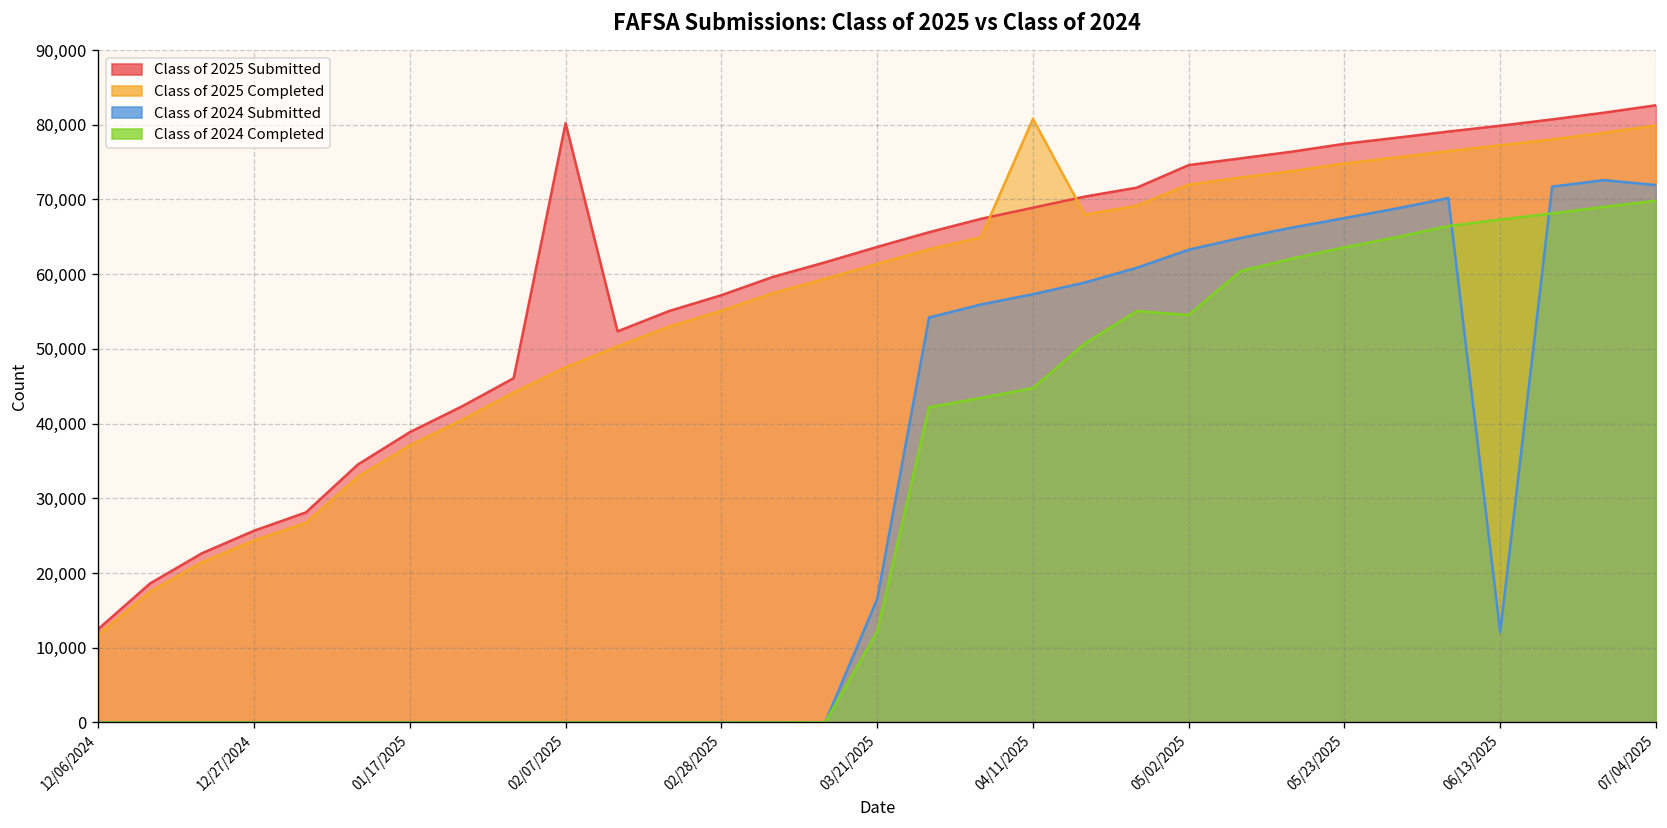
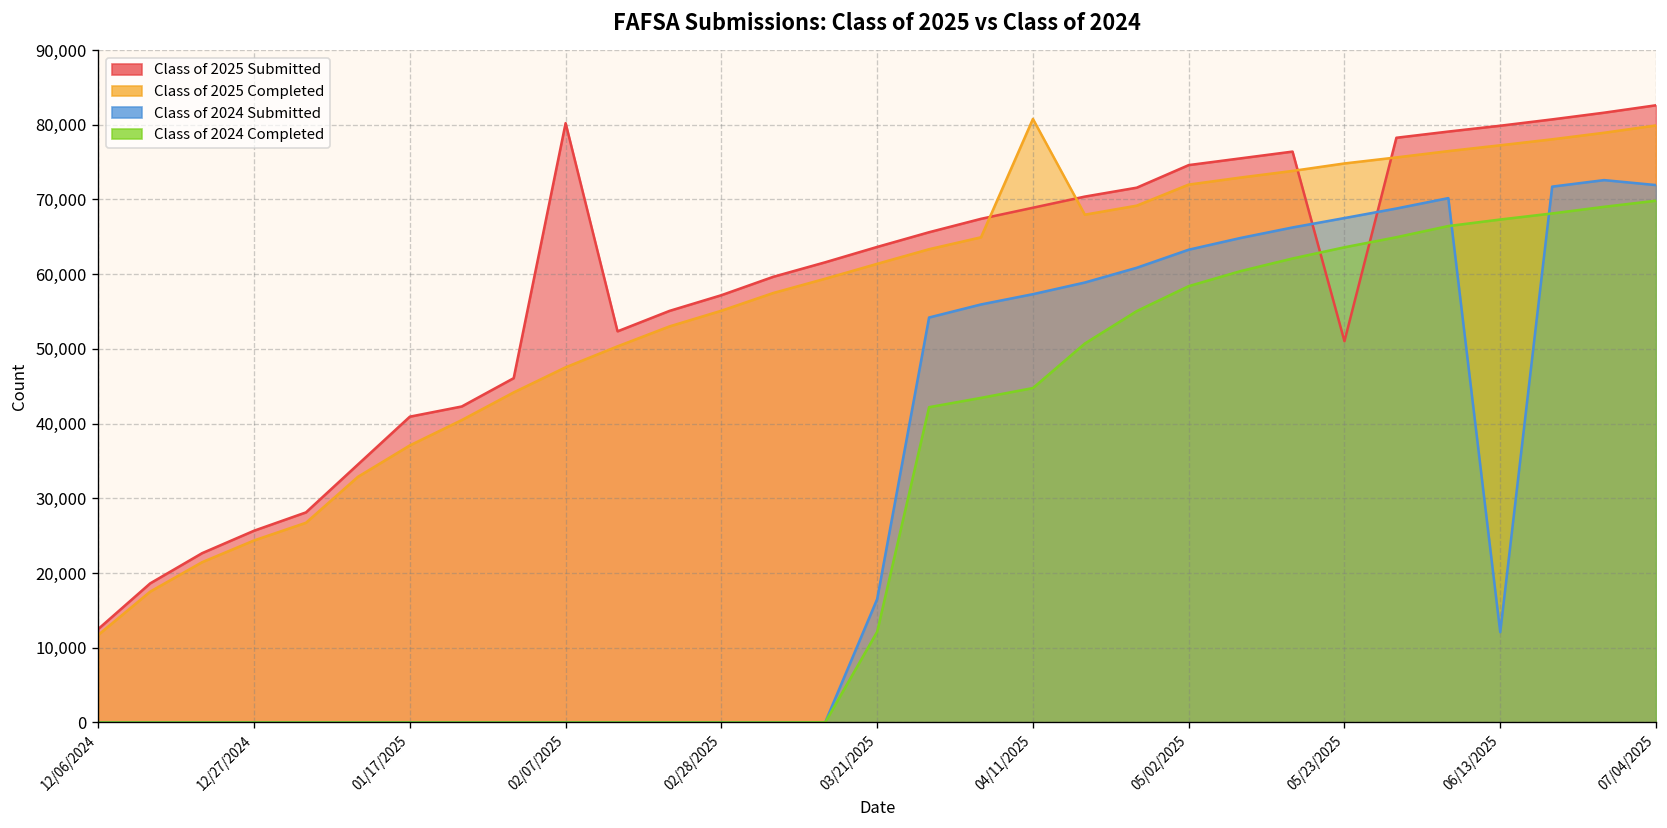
  {
    "Class of 2025 Submitted": {
      "12/06/2024": "13,000",
      "12/27/2024": "26,000",
-     "01/17/2025": "39,000",
+     "01/17/2025": "41,000",
      "02/07/2025": "80,000",
      "02/28/2025": "57,000",
      "03/21/2025": "64,000",
      "04/11/2025": "69,000",
      "05/02/2025": "75,000",
-     "05/23/2025": "77,000",
+     "05/23/2025": "51,000",
      "06/13/2025": "80,000",
      "07/04/2025": "83,000"
    },
    "Class of 2025 Completed": {
      "12/06/2024": "12,000",
      "12/27/2024": "24,000",
      "01/17/2025": "37,000",
      "02/07/2025": "48,000",
      "02/28/2025": "55,000",
      "03/21/2025": "61,000",
      "04/11/2025": "81,000",
      "05/02/2025": "72,000",
      "05/23/2025": "75,000",
      "06/13/2025": "77,000",
      "07/04/2025": "80,000"
    },
    "Class of 2024 Submitted": {
      "03/21/2025": "17,000",
      "04/11/2025": "57,000",
      "05/02/2025": "63,000",
      "05/23/2025": "68,000",
      "06/13/2025": "12,000",
      "07/04/2025": "72,000"
    },
    "Class of 2024 Completed": {
      "03/21/2025": "12,000",
      "04/11/2025": "45,000",
-     "05/02/2025": "55,000",
+     "05/02/2025": "58,000",
      "05/23/2025": "64,000",
      "06/13/2025": "67,000",
      "07/04/2025": "70,000"
    }
  }
